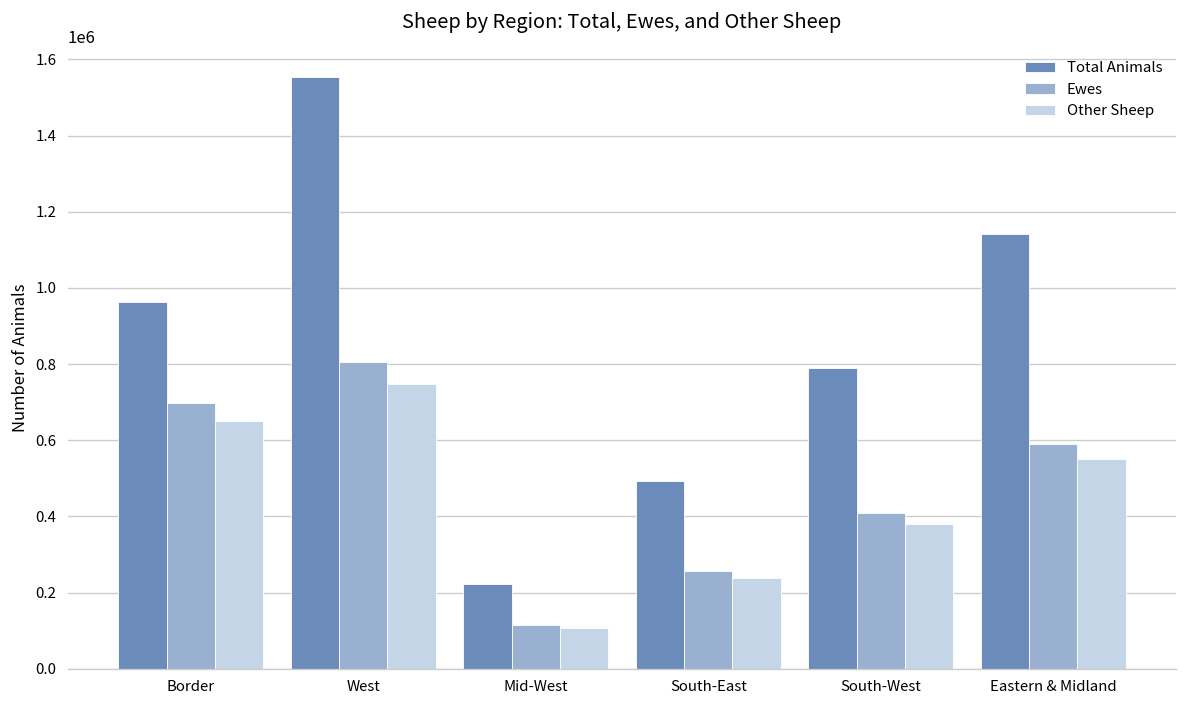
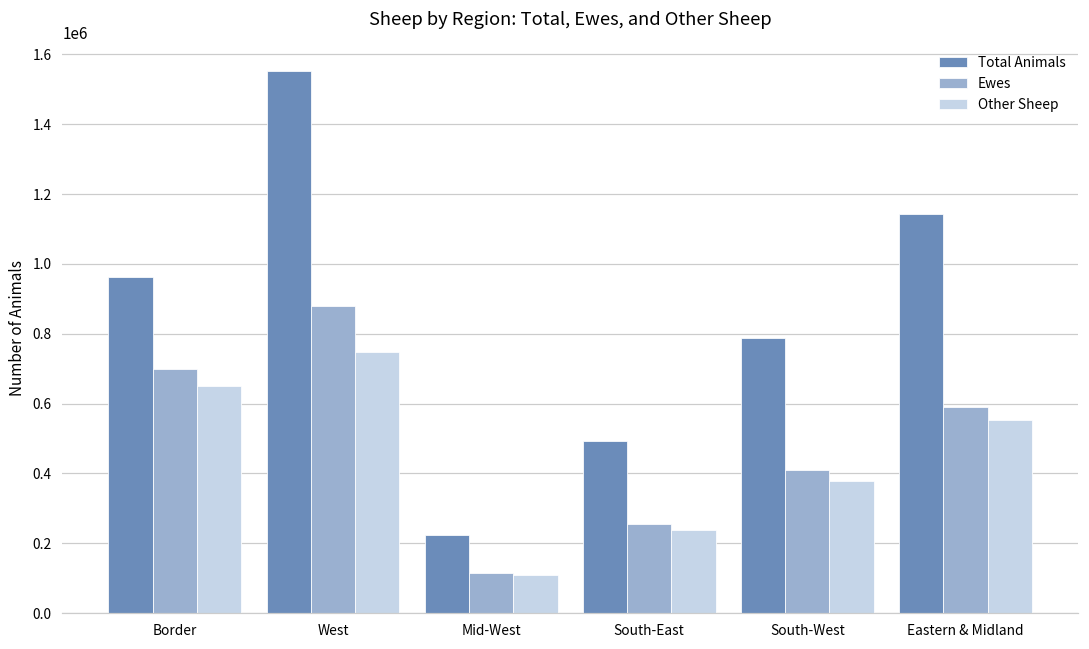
  {
    "Total Animals": {
      "Border": 960000,
      "West": 1550000,
      "Mid-West": 220000,
      "South-East": 490000,
      "South-West": 790000,
      "Eastern & Midland": 1140000
    },
    "Ewes": {
      "Border": 700000,
-     "West": 800000,
+     "West": 880000,
      "Mid-West": 120000,
      "South-East": 260000,
      "South-West": 410000,
      "Eastern & Midland": 590000
    },
    "Other Sheep": {
      "Border": 650000,
      "West": 750000,
      "Mid-West": 110000,
      "South-East": 240000,
      "South-West": 380000,
      "Eastern & Midland": 550000
    }
  }
